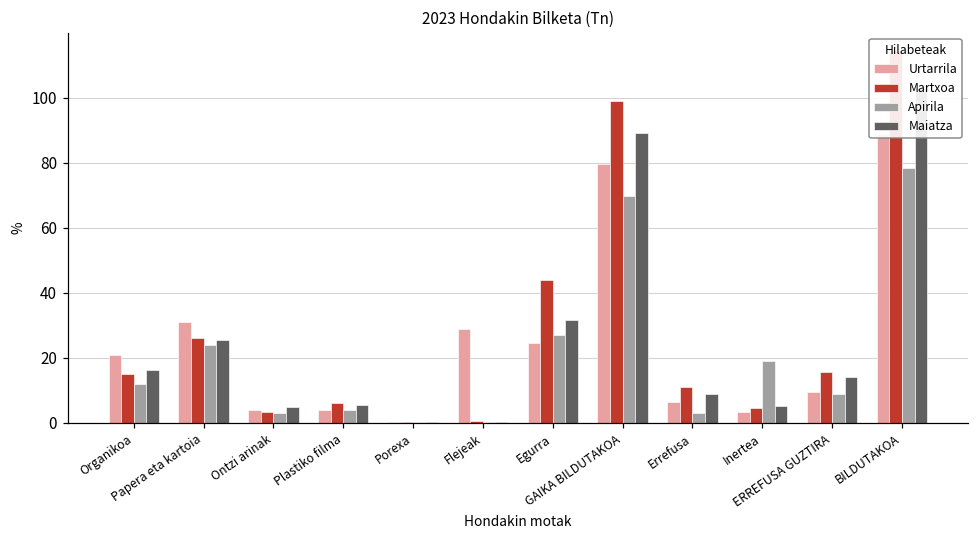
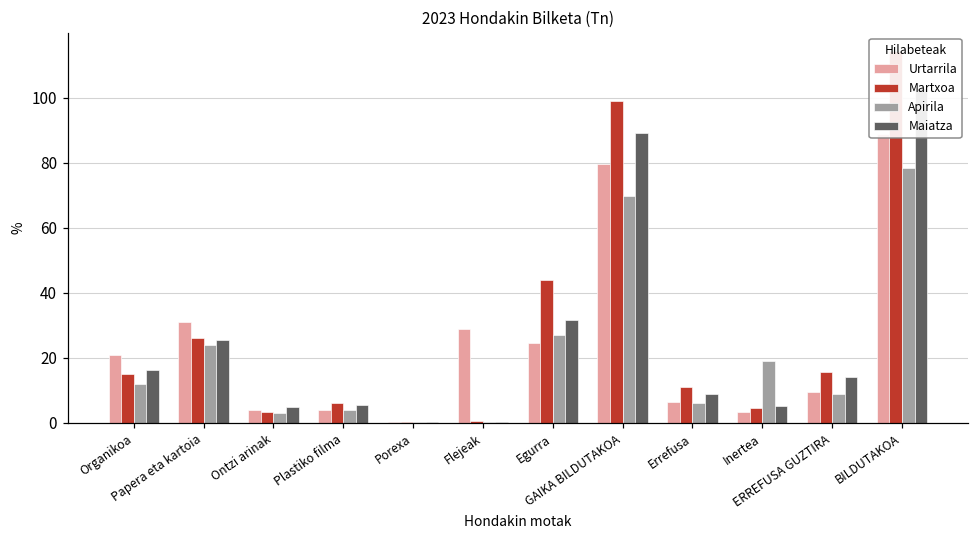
  {
    "Urtarrila": {
      "Organikoa": 21,
      "Papera eta kartoia": 31,
      "Ontzi arinak": 4,
      "Plastiko filma": 4,
      "Flejeak": 29,
      "Egurra": 24,
      "GAIKA BILDUTAKOA": 80,
      "Errefusa": 6,
      "Inertea": 3,
      "ERREFUSA GUZTIRA": 9,
      "BILDUTAKOA": 89
    },
    "Martxoa": {
      "Organikoa": 15,
      "Papera eta kartoia": 26,
      "Ontzi arinak": 3,
      "Plastiko filma": 6,
      "Egurra": 44,
      "GAIKA BILDUTAKOA": 99,
      "Errefusa": 11,
      "Inertea": 5,
      "ERREFUSA GUZTIRA": 15
    },
    "Apirila": {
      "Organikoa": 12,
      "Papera eta kartoia": 24,
      "Ontzi arinak": 3,
      "Plastiko filma": 4,
      "Egurra": 27,
      "GAIKA BILDUTAKOA": 70,
-     "Errefusa": 3,
+     "Errefusa": 6,
      "Inertea": 19,
      "ERREFUSA GUZTIRA": 9,
      "BILDUTAKOA": 78
    },
    "Maiatza": {
      "Organikoa": 16,
      "Papera eta kartoia": 25,
      "Ontzi arinak": 5,
      "Plastiko filma": 5,
      "Egurra": 31,
      "GAIKA BILDUTAKOA": 89,
      "Errefusa": 9,
      "Inertea": 5,
      "ERREFUSA GUZTIRA": 14
    }
  }
